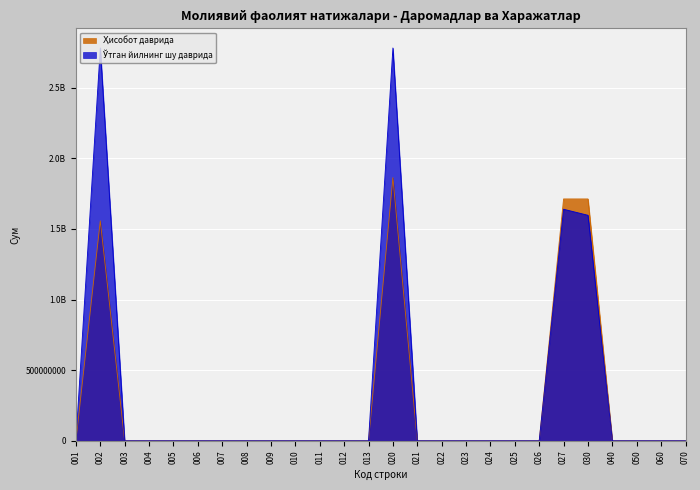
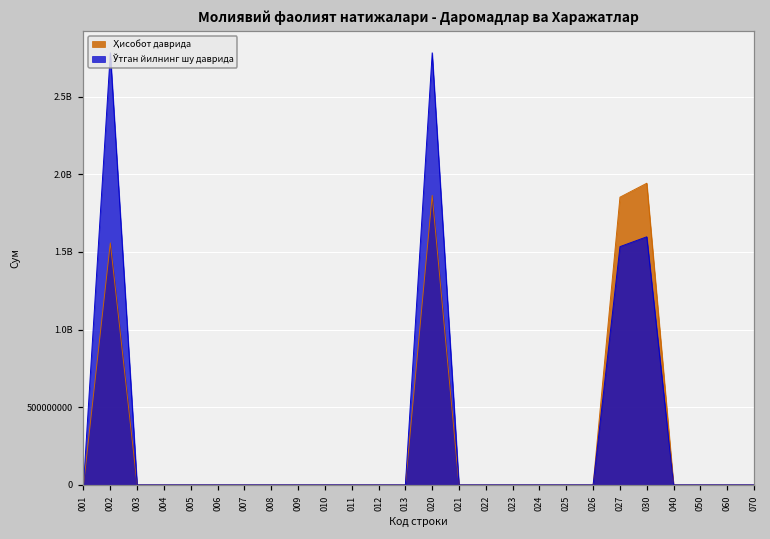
  {
    "Ҳисобот даврида": {
      "002": 1560000000,
      "020": 1860000000,
-     "027": 1710000000,
-     "030": 1710000000
+     "027": 1850000000,
+     "030": 1940000000
    },
    "Ўтган йилнинг шу даврида": {
      "020": 2780000000,
-     "027": 1640000000,
+     "027": 1530000000,
      "030": 1600000000
    }
  }
